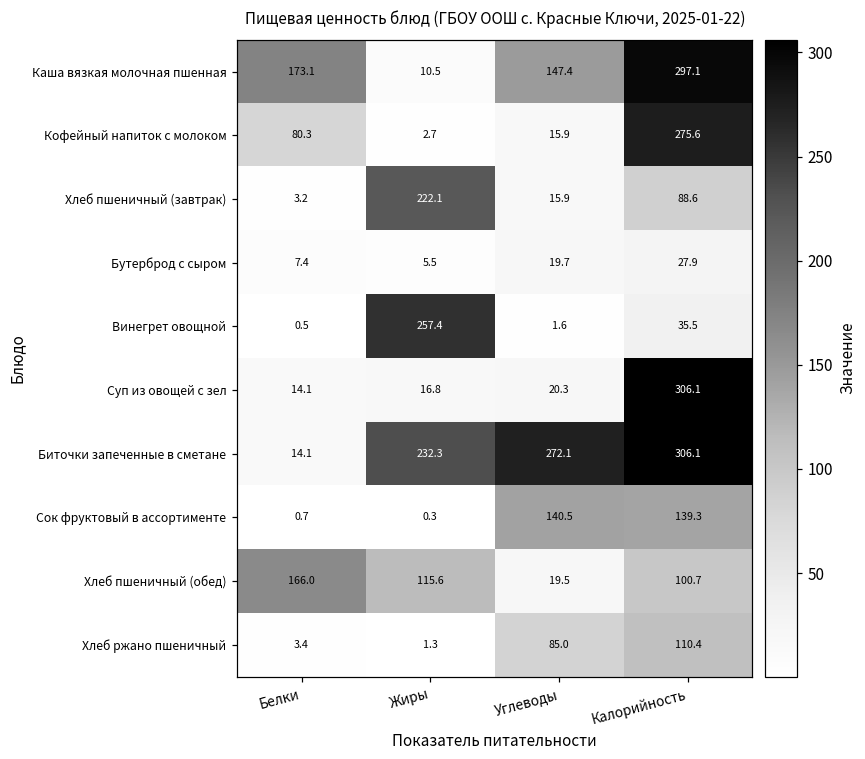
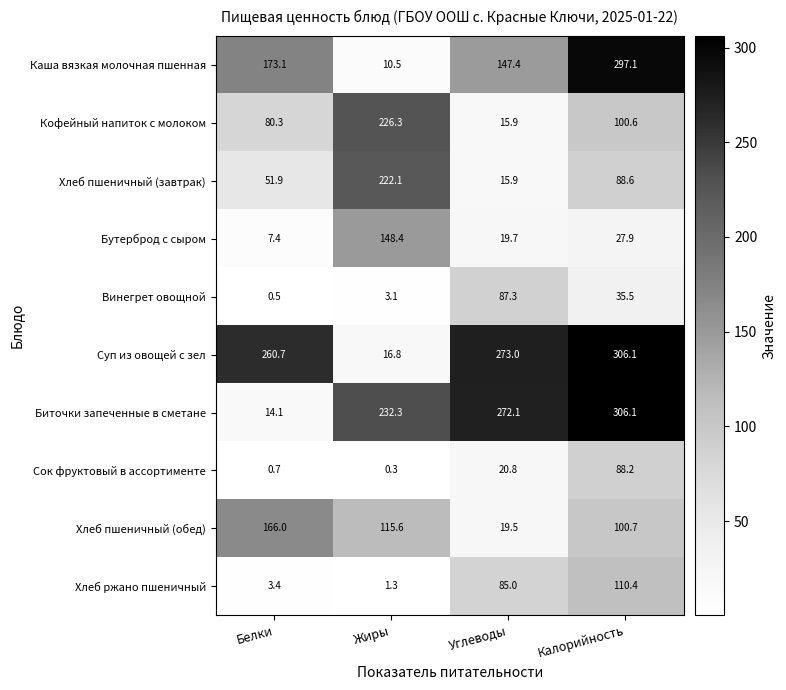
  {
    "Каша вязкая молочная пшенная": {
      "Белки": 173.1,
      "Жиры": 10.5,
      "Углеводы": 147.4,
      "Калорийность": 297.1
    },
    "Кофейный напиток с молоком": {
      "Белки": 80.3,
-     "Жиры": 2.7,
+     "Жиры": 226.3,
      "Углеводы": 15.9,
-     "Калорийность": 275.6
+     "Калорийность": 100.6
    },
    "Хлеб пшеничный (завтрак)": {
-     "Белки": 3.2,
+     "Белки": 51.9,
      "Жиры": 222.1,
      "Углеводы": 15.9,
      "Калорийность": 88.6
    },
    "Бутерброд с сыром": {
      "Белки": 7.4,
-     "Жиры": 5.5,
+     "Жиры": 148.4,
      "Углеводы": 19.7,
      "Калорийность": 27.9
    },
    "Винегрет овощной": {
      "Белки": 0.5,
-     "Жиры": 257.4,
-     "Углеводы": 1.6,
+     "Жиры": 3.1,
+     "Углеводы": 87.3,
      "Калорийность": 35.5
    },
    "Суп из овощей с зел": {
-     "Белки": 14.1,
+     "Белки": 260.7,
      "Жиры": 16.8,
-     "Углеводы": 20.3,
+     "Углеводы": 273.0,
      "Калорийность": 306.1
    },
    "Биточки запеченные в сметане": {
      "Белки": 14.1,
      "Жиры": 232.3,
      "Углеводы": 272.1,
      "Калорийность": 306.1
    },
    "Сок фруктовый в ассортименте": {
      "Белки": 0.7,
      "Жиры": 0.3,
-     "Углеводы": 140.5,
-     "Калорийность": 139.3
+     "Углеводы": 20.8,
+     "Калорийность": 88.2
    },
    "Хлеб пшеничный (обед)": {
      "Белки": 166.0,
      "Жиры": 115.6,
      "Углеводы": 19.5,
      "Калорийность": 100.7
    },
    "Хлеб ржано пшеничный": {
      "Белки": 3.4,
      "Жиры": 1.3,
      "Углеводы": 85.0,
      "Калорийность": 110.4
    }
  }
